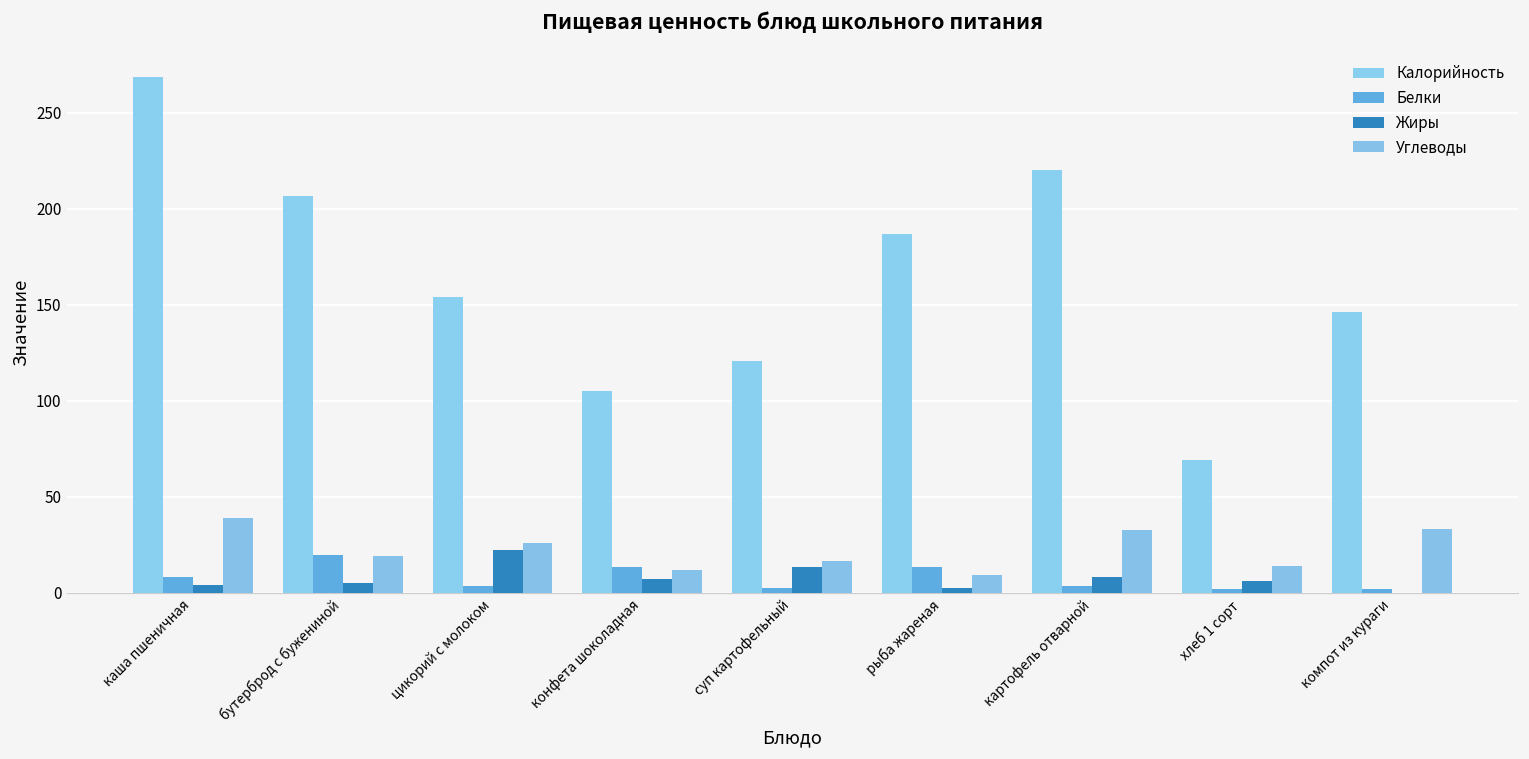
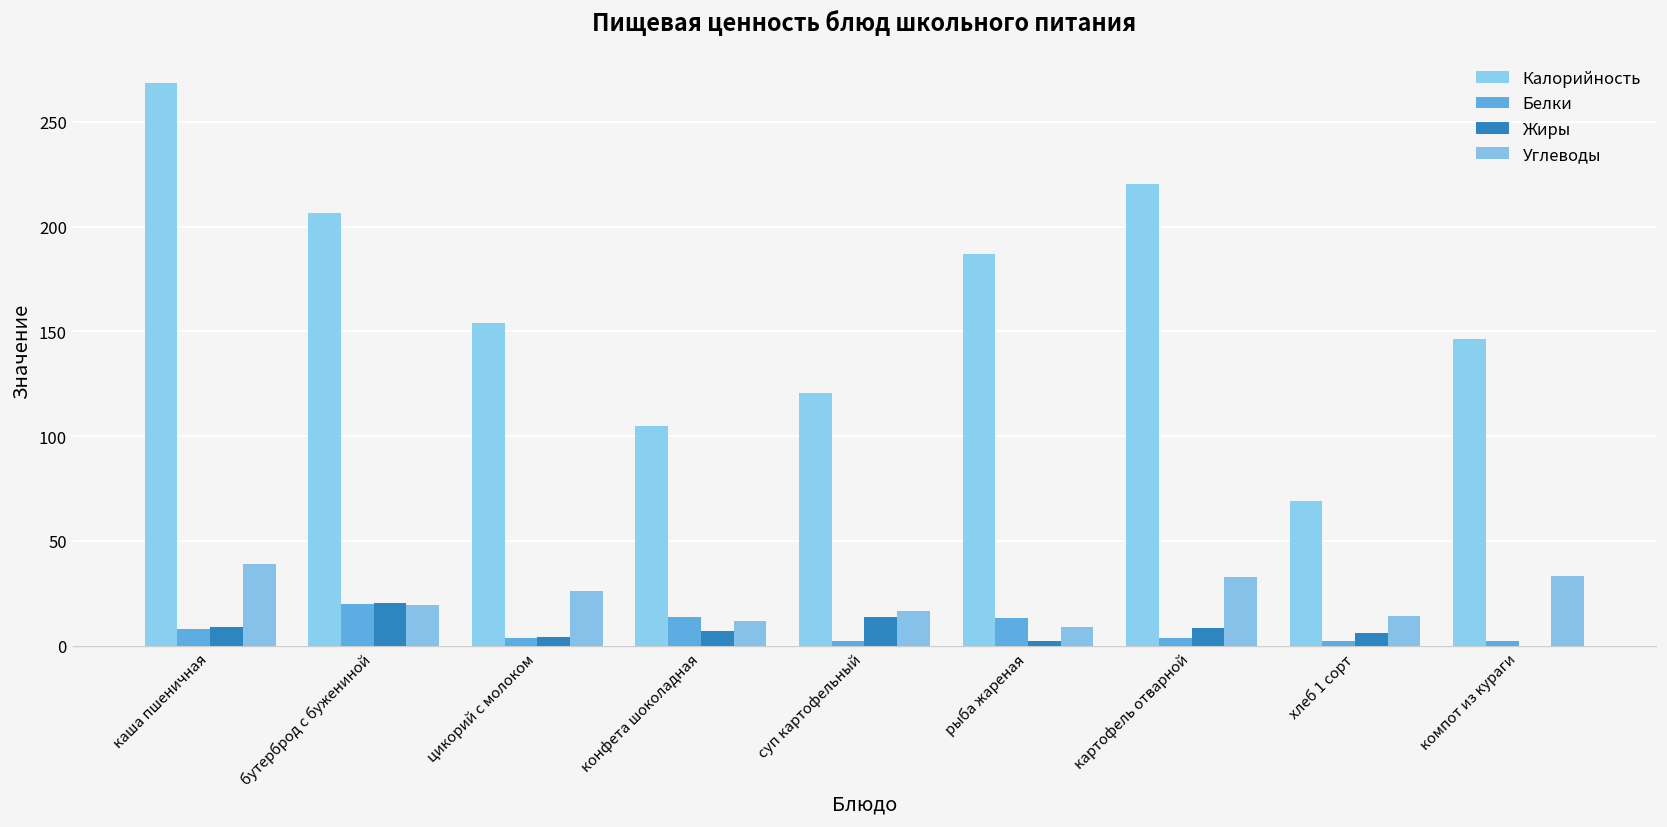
  {
    "Жиры": {
-     "каша пшеничная": 4,
-     "бутерброд с бужениной": 5,
-     "цикорий с молоком": 22,
+     "каша пшеничная": 9,
+     "бутерброд с бужениной": 20,
+     "цикорий с молоком": 4,
      "конфета шоколадная": 7,
      "суп картофельный": 14,
      "рыба жареная": 2,
      "картофель отварной": 8,
      "хлеб 1 сорт": 6,
      "компот из кураги": 0
    }
  }
